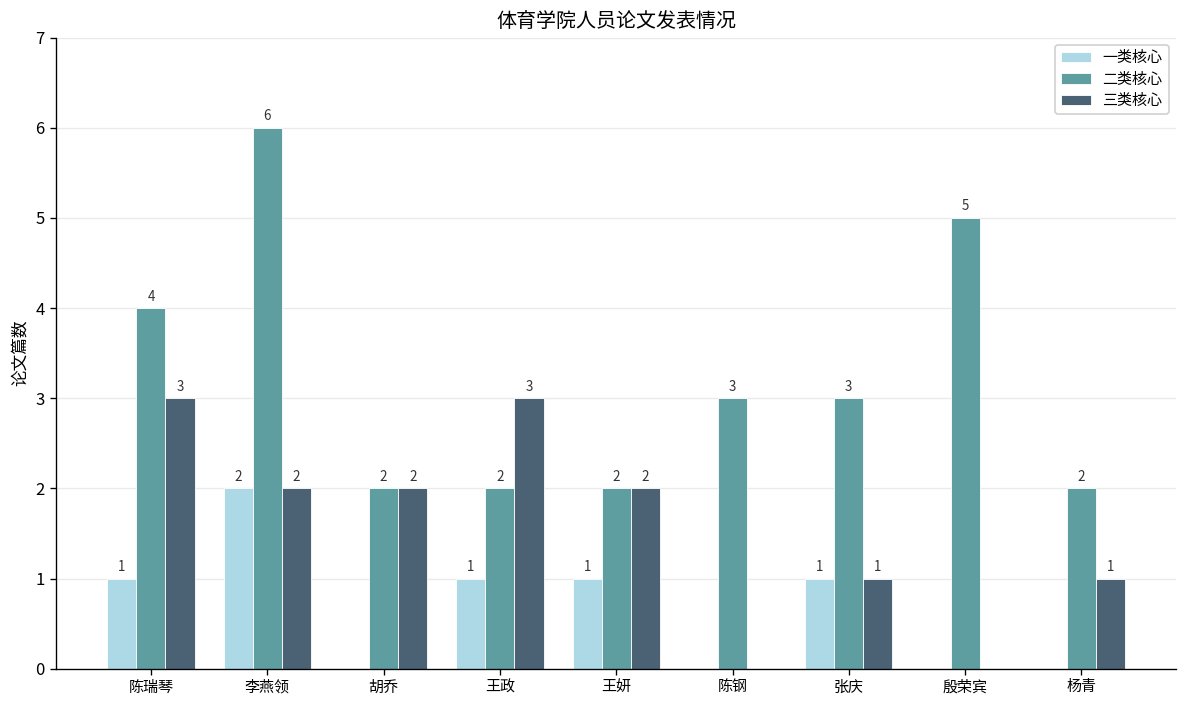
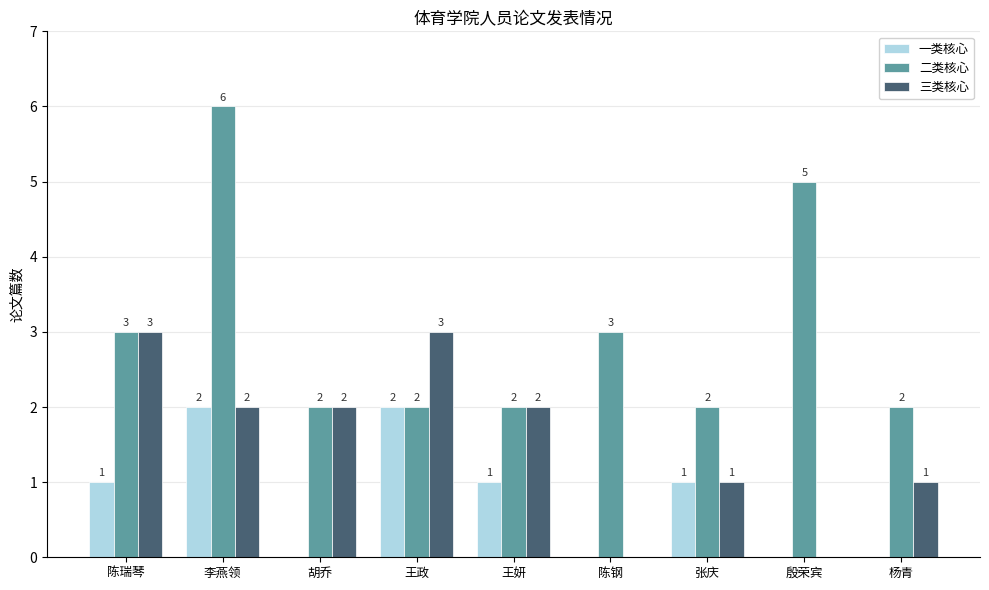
  {
    "一类核心": {
      "陈瑞琴": 1,
      "李燕领": 2,
-     "王政": 1,
+     "王政": 2,
      "王妍": 1,
      "张庆": 1
    },
    "二类核心": {
-     "陈瑞琴": 4,
+     "陈瑞琴": 3,
      "李燕领": 6,
      "胡乔": 2,
      "王政": 2,
      "王妍": 2,
      "陈钢": 3,
-     "张庆": 3,
+     "张庆": 2,
      "殷荣宾": 5,
      "杨青": 2
    },
    "三类核心": {
      "陈瑞琴": 3,
      "李燕领": 2,
      "胡乔": 2,
      "王政": 3,
      "王妍": 2,
      "张庆": 1,
      "杨青": 1
    }
  }
